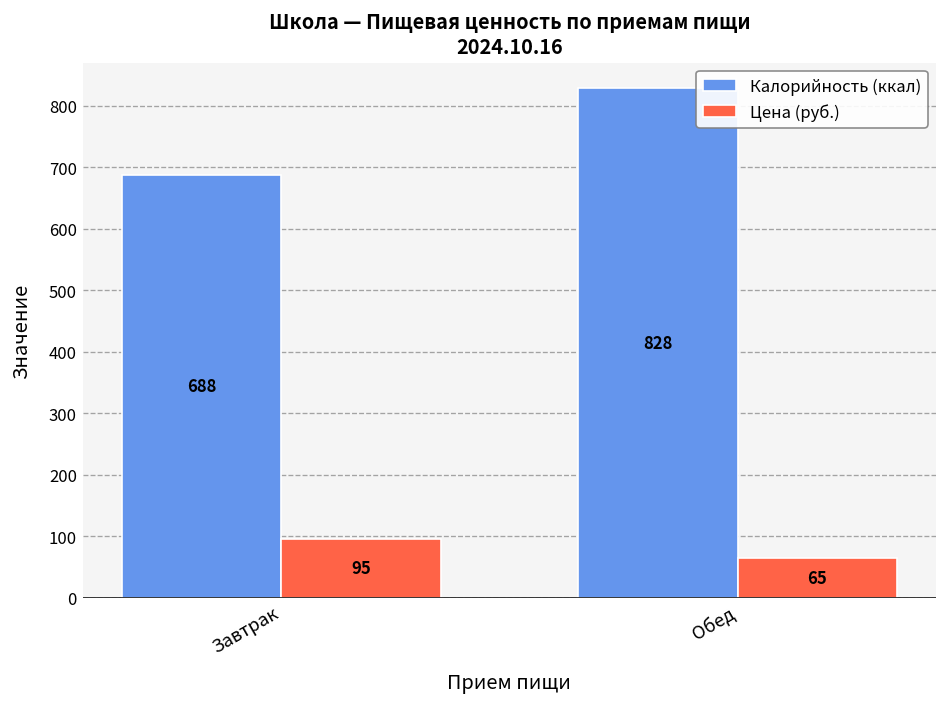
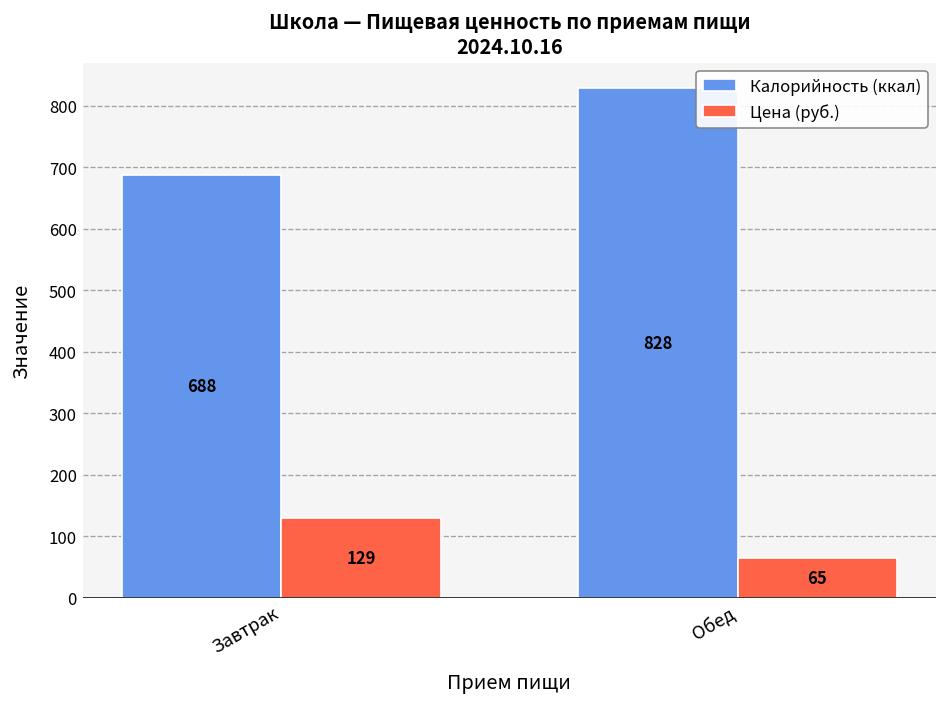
  {
    "Калорийность (ккал)": {
      "Завтрак": 688,
      "Обед": 828
    },
    "Цена (руб.)": {
-     "Завтрак": 95,
+     "Завтрак": 129,
      "Обед": 65
    }
  }
